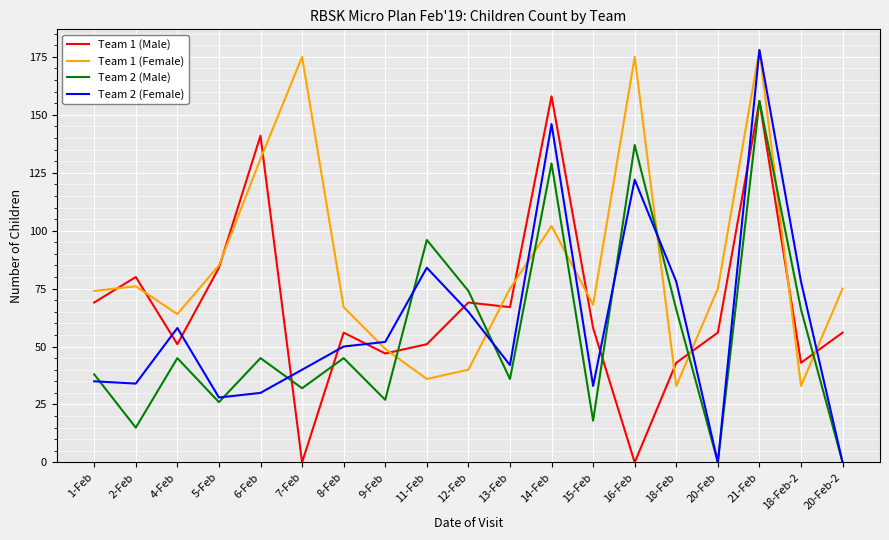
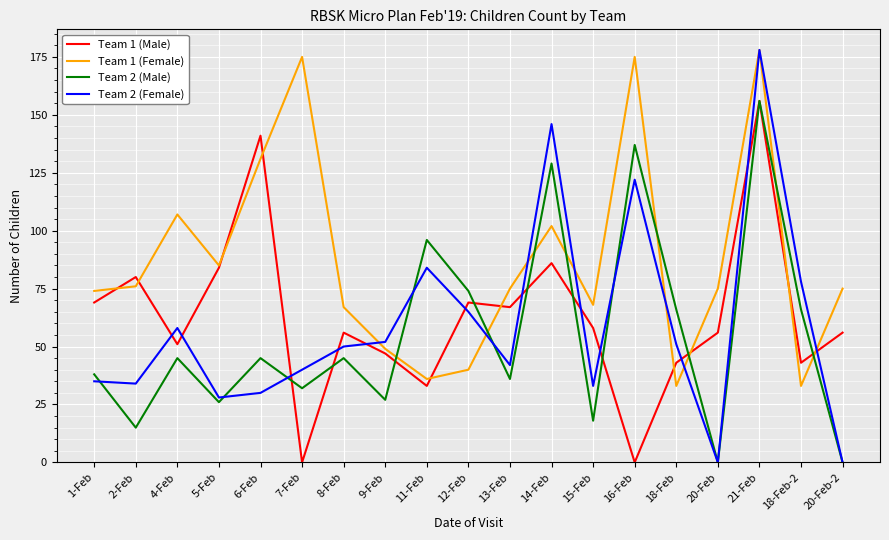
  {
    "Team 1 (Male)": {
      "1-Feb": 69,
      "2-Feb": 80,
      "4-Feb": 51,
      "6-Feb": 141,
      "7-Feb": 0,
      "8-Feb": 56,
      "9-Feb": 47,
-     "11-Feb": 51,
+     "11-Feb": 33,
      "12-Feb": 69,
      "13-Feb": 67,
-     "14-Feb": 158,
+     "14-Feb": 86,
      "15-Feb": 58,
      "16-Feb": 0,
      "18-Feb": 43,
      "20-Feb": 56,
      "18-Feb-2": 43,
      "20-Feb-2": 56
    },
    "Team 1 (Female)": {
      "1-Feb": 74,
      "2-Feb": 76,
-     "4-Feb": 64,
+     "4-Feb": 107,
      "6-Feb": 131,
      "7-Feb": 175,
      "8-Feb": 67,
      "9-Feb": 49,
      "11-Feb": 36,
      "12-Feb": 40,
      "13-Feb": 75,
      "14-Feb": 102,
      "15-Feb": 68,
      "16-Feb": 175,
      "18-Feb": 33,
      "20-Feb": 75,
      "18-Feb-2": 33,
      "20-Feb-2": 75
    },
    "Team 2 (Male)": {
      "1-Feb": 38,
      "2-Feb": 15,
      "4-Feb": 45,
      "5-Feb": 26,
      "6-Feb": 45,
      "7-Feb": 32,
      "8-Feb": 45,
      "9-Feb": 27,
      "11-Feb": 96,
      "12-Feb": 74,
      "13-Feb": 36,
      "14-Feb": 129,
      "15-Feb": 18,
      "16-Feb": 137,
      "18-Feb": 66,
      "18-Feb-2": 66
    },
    "Team 2 (Female)": {
      "1-Feb": 35,
      "2-Feb": 34,
      "4-Feb": 58,
      "5-Feb": 28,
      "6-Feb": 30,
      "7-Feb": 40,
      "8-Feb": 50,
      "9-Feb": 52,
      "11-Feb": 84,
      "12-Feb": 65,
      "13-Feb": 42,
      "14-Feb": 146,
      "15-Feb": 33,
      "16-Feb": 122,
-     "18-Feb": 78,
+     "18-Feb": 51,
      "18-Feb-2": 78
    }
  }
